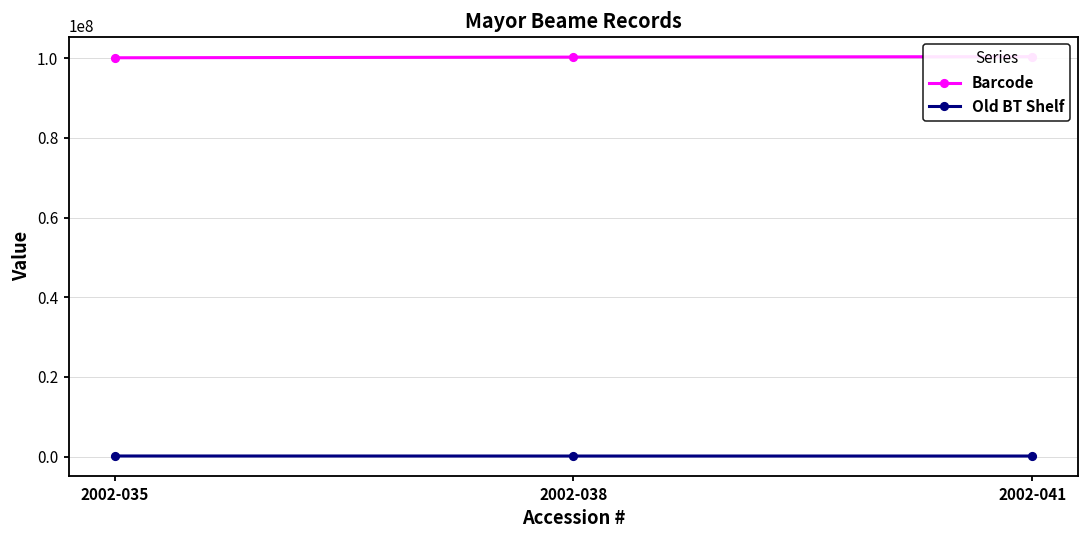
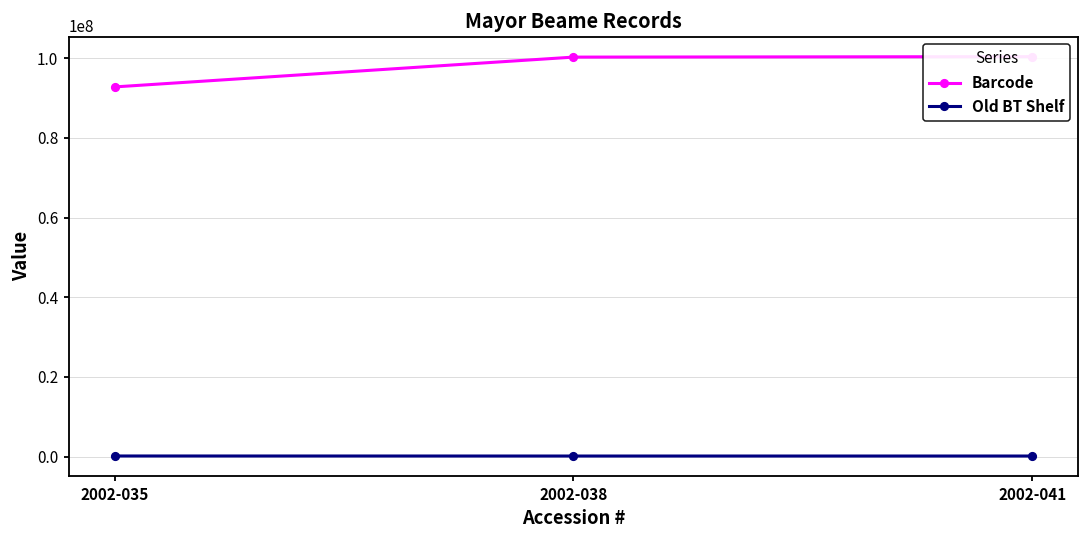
  {
    "Barcode": {
-     "2002-035": 100000000,
+     "2002-035": 93000000,
      "2002-038": 100000000
    },
    "Old BT Shelf": {
      "2002-035": 0,
      "2002-038": 0,
      "2002-041": 0
    }
  }
